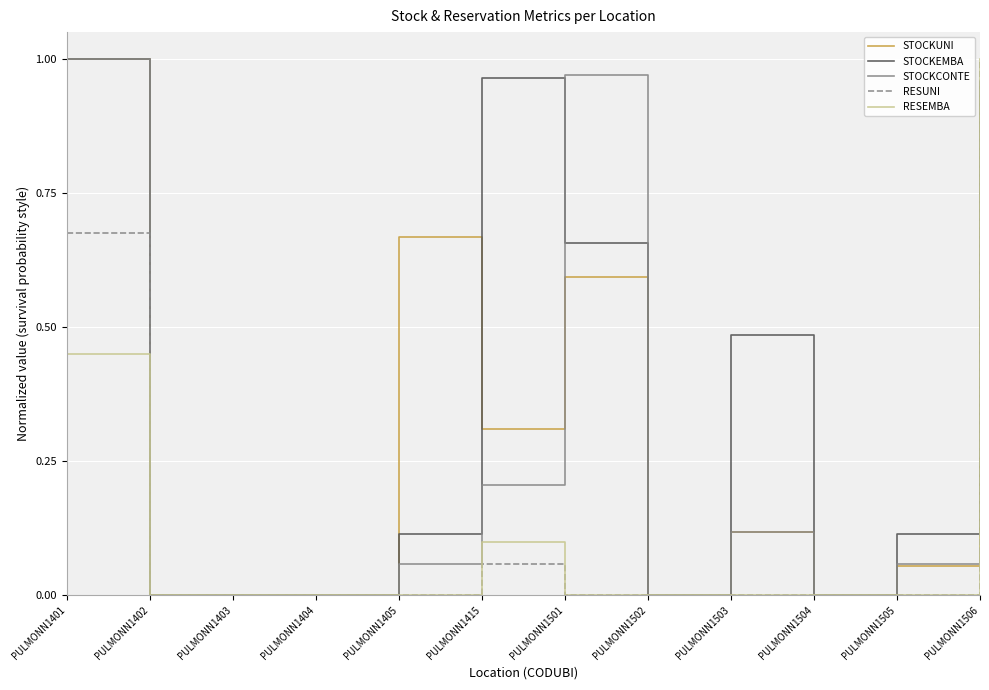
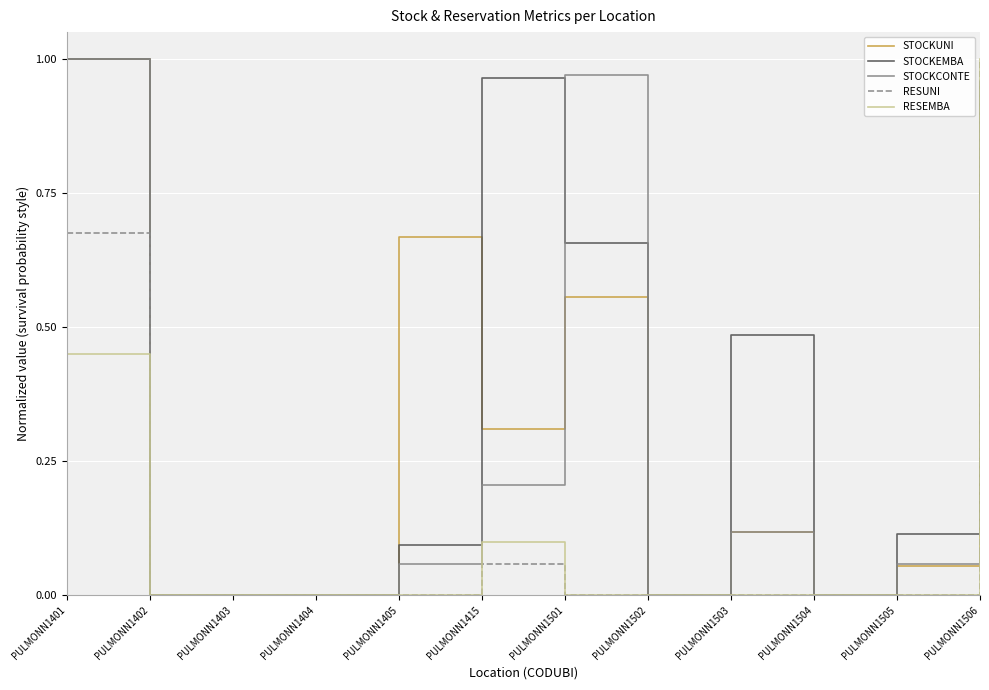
  {
    "STOCKUNI": {
      "PULMONN1405": 0.67,
      "PULMONN1415": 0.31,
-     "PULMONN1501": 0.59,
+     "PULMONN1501": 0.56,
      "PULMONN1505": 0.05,
      "PULMONN1506": 0.25
    },
    "STOCKEMBA": {
-     "PULMONN1405": 0.11,
+     "PULMONN1405": 0.09,
      "PULMONN1415": 0.96,
      "PULMONN1501": 0.66,
      "PULMONN1503": 0.49,
      "PULMONN1505": 0.11,
      "PULMONN1506": 0.96
    },
    "RESEMBA": {
      "PULMONN1401": 0.45,
      "PULMONN1415": 0.10
    }
  }
